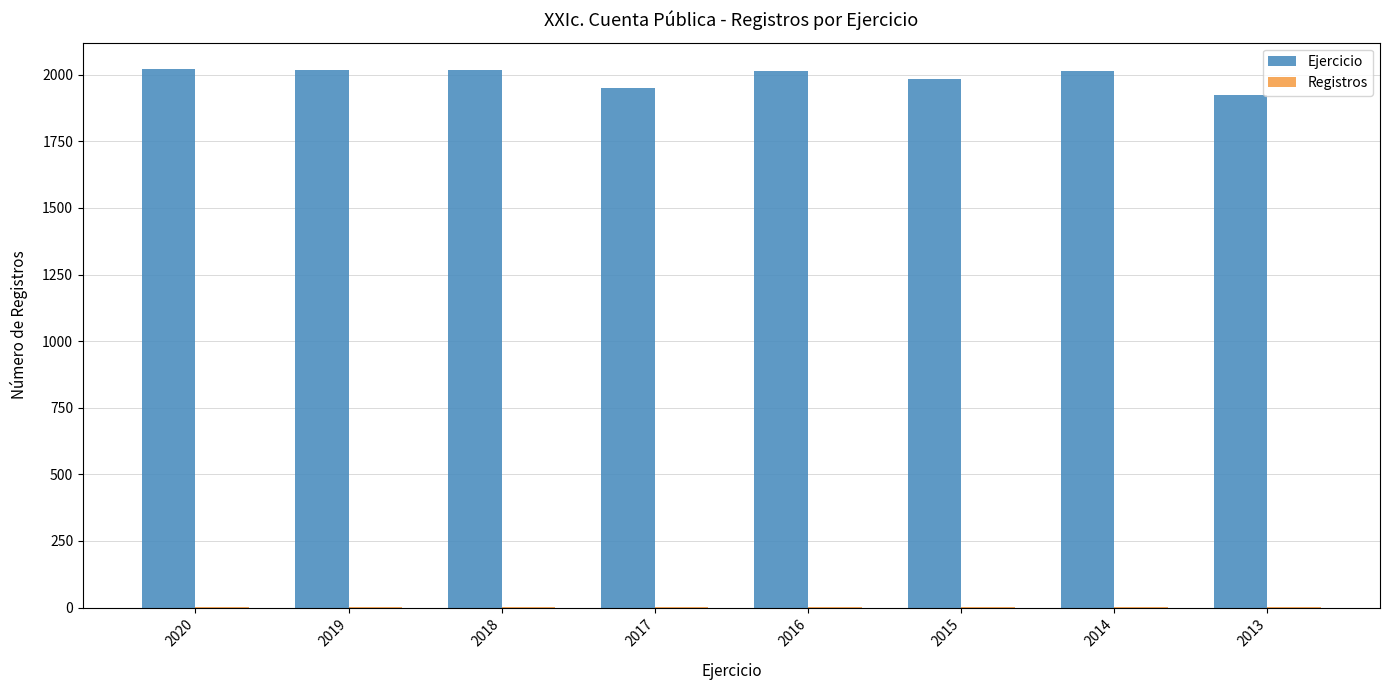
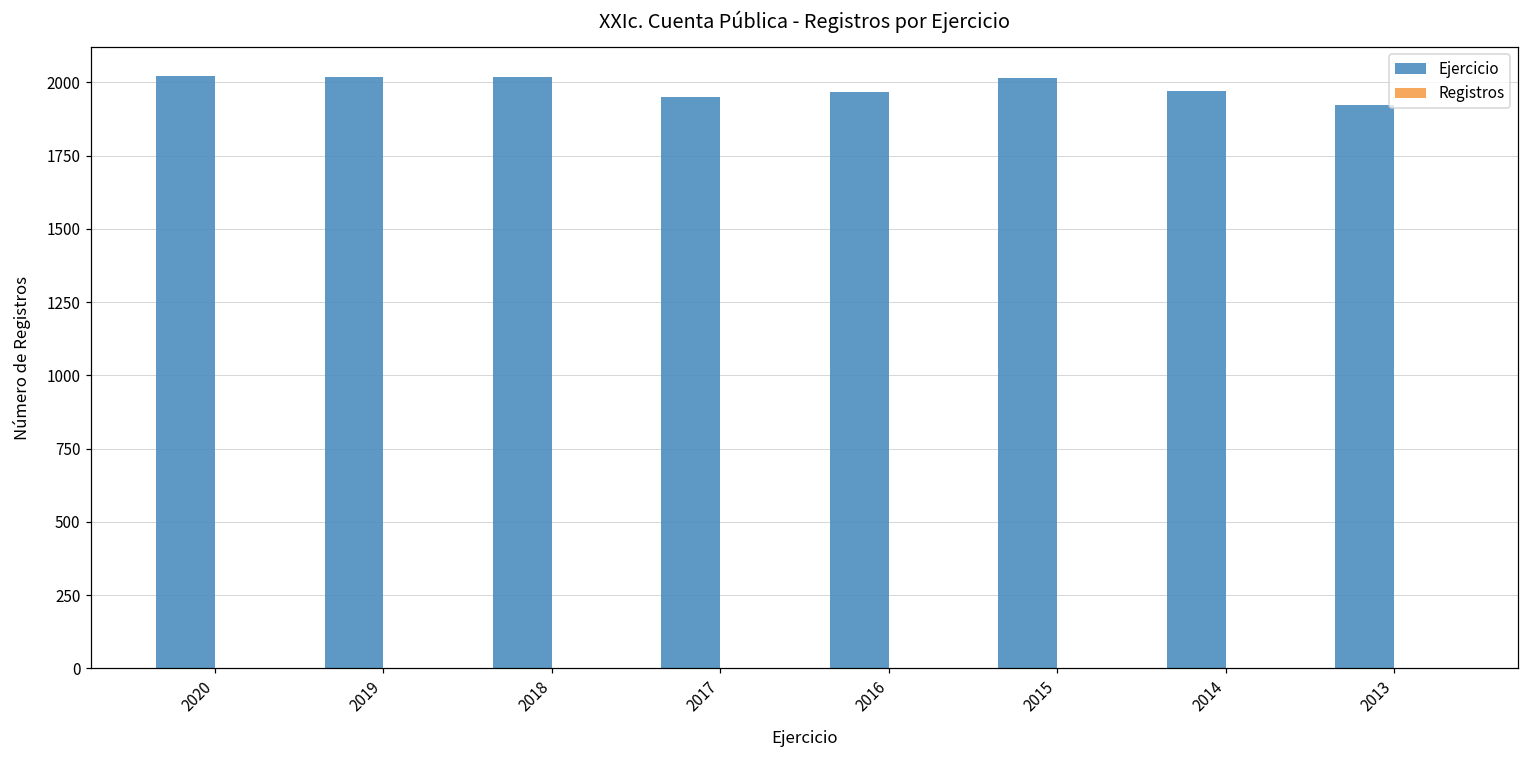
  {
    "Ejercicio": {
      "2020": 2020,
      "2019": 2020,
      "2018": 2020,
      "2017": 1950,
-     "2016": 2020,
-     "2015": 1980,
-     "2014": 2010,
+     "2016": 1970,
+     "2015": 2020,
+     "2014": 1970,
      "2013": 1920
    }
  }
